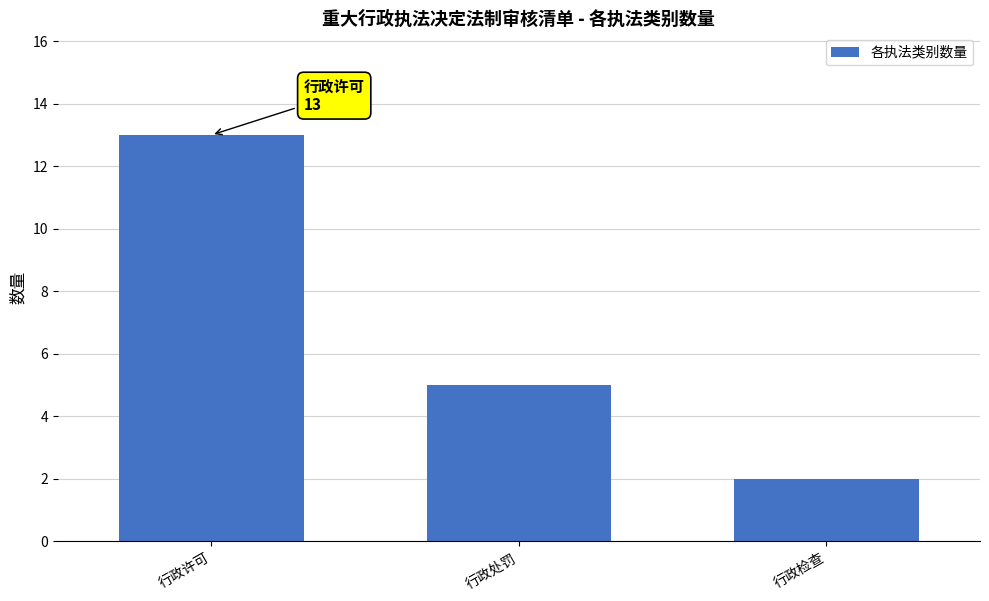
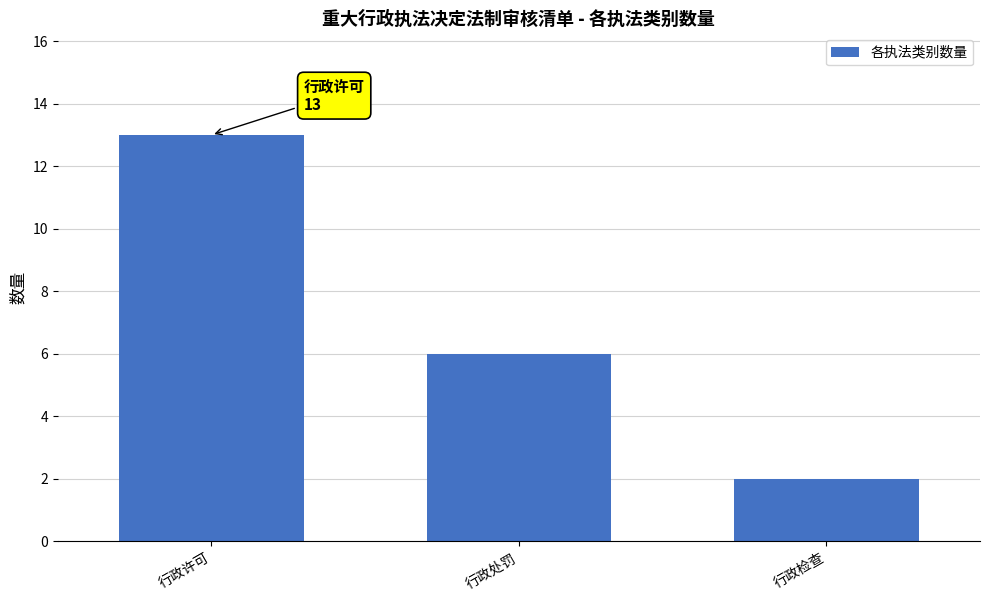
  {
-   "行政处罚": 5,
+   "行政处罚": 6,
    "行政检查": 2
  }
